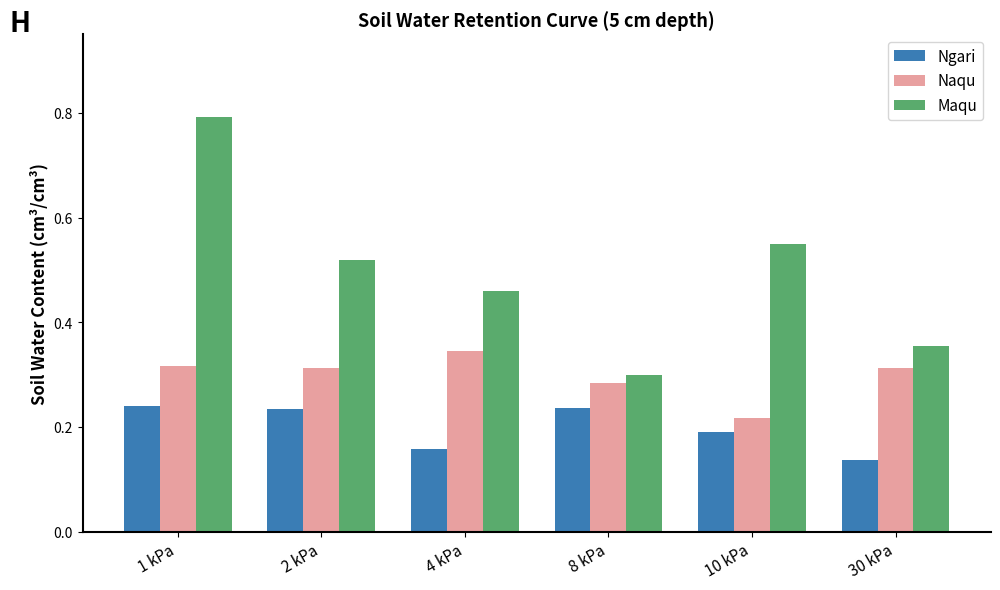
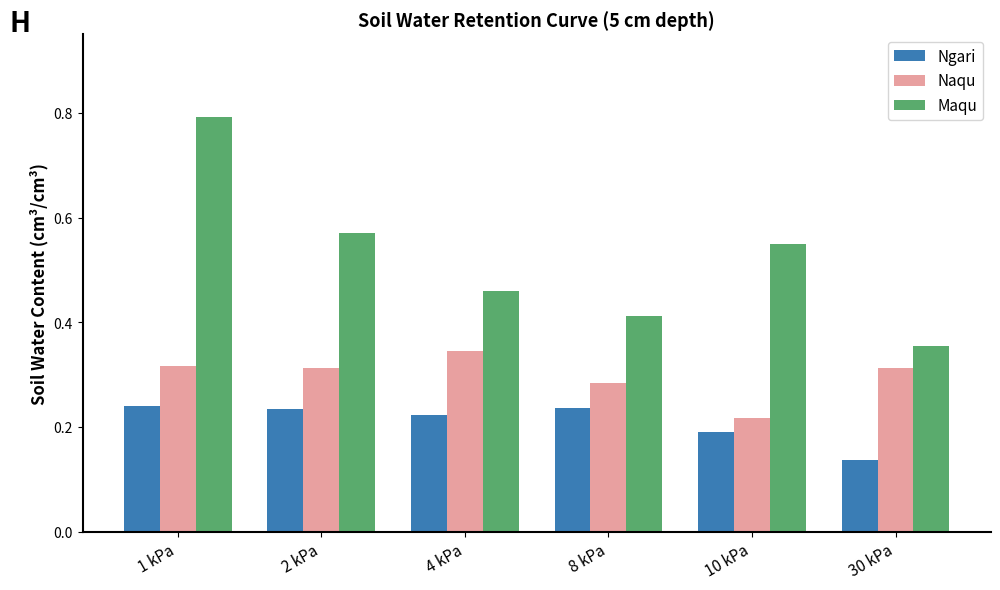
  {
    "Ngari": {
      "1 kPa": 0.24,
      "2 kPa": 0.23,
-     "4 kPa": 0.16,
+     "4 kPa": 0.22,
      "8 kPa": 0.24,
      "10 kPa": 0.19,
      "30 kPa": 0.14
    },
    "Naqu": {
      "1 kPa": 0.32,
      "2 kPa": 0.31,
      "4 kPa": 0.34,
      "8 kPa": 0.29,
      "10 kPa": 0.22,
      "30 kPa": 0.31
    },
    "Maqu": {
      "1 kPa": 0.79,
-     "2 kPa": 0.52,
+     "2 kPa": 0.57,
      "4 kPa": 0.46,
-     "8 kPa": 0.30,
+     "8 kPa": 0.41,
      "10 kPa": 0.55,
      "30 kPa": 0.35
    }
  }
